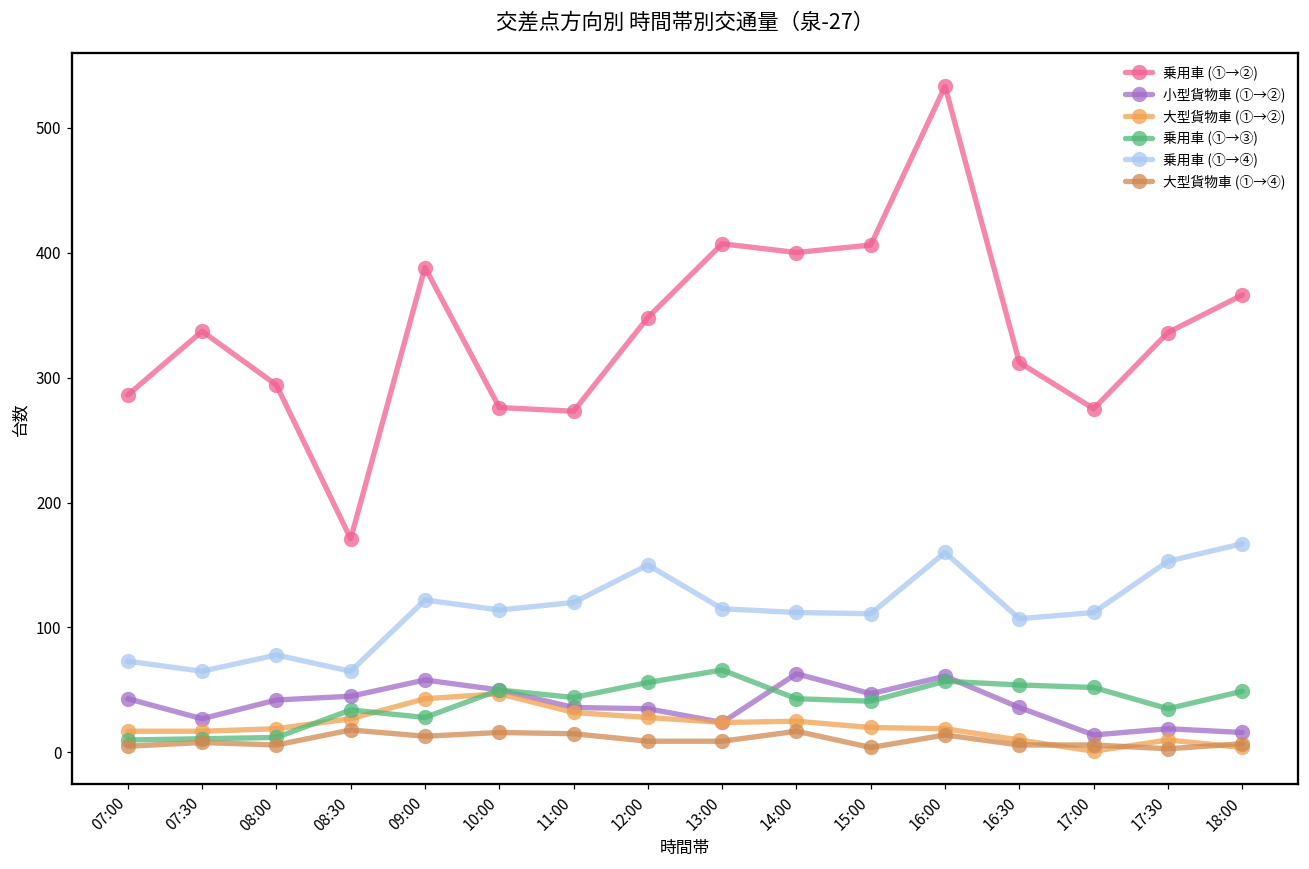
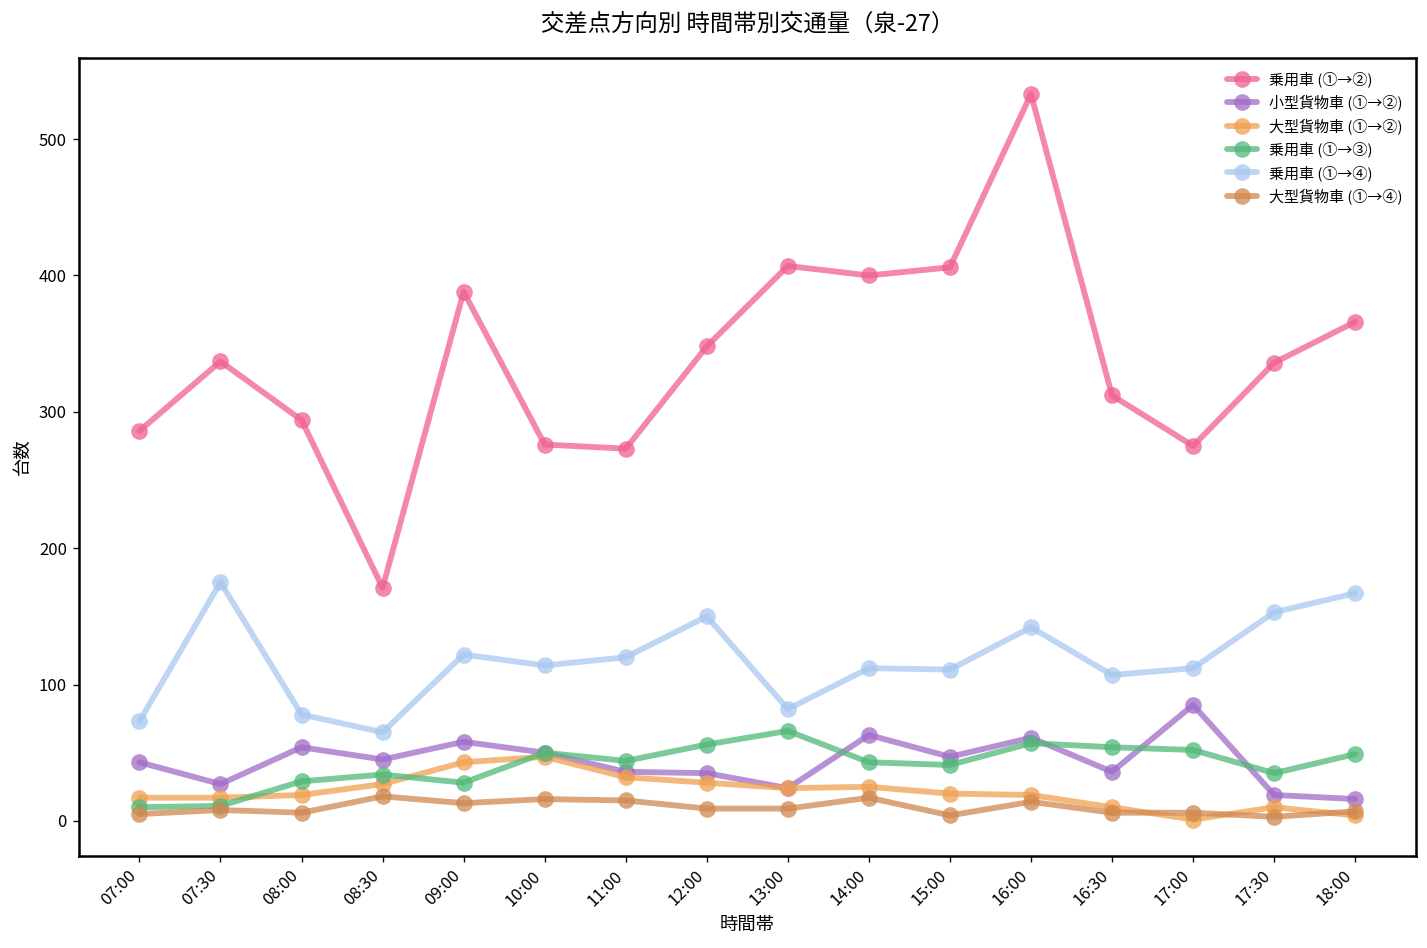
  {
    "乗用車 (①→②)": {
      "07:00": 286,
      "07:30": 337,
      "08:00": 294,
      "08:30": 171,
      "09:00": 388,
      "10:00": 276,
      "11:00": 273,
      "12:00": 348,
      "13:00": 407,
      "14:00": 400,
      "15:00": 406,
      "16:00": 533,
      "16:30": 312,
      "17:00": 275,
      "17:30": 336,
      "18:00": 366
    },
    "小型貨物車 (①→②)": {
      "07:00": 43,
      "07:30": 27,
-     "08:00": 42,
+     "08:00": 54,
      "08:30": 45,
      "09:00": 58,
      "11:00": 36,
      "12:00": 35,
      "14:00": 63,
      "15:00": 47,
      "16:00": 61,
      "16:30": 36,
-     "17:00": 14,
+     "17:00": 85,
      "17:30": 19,
      "18:00": 16
    },
    "乗用車 (①→③)": {
      "07:00": 10,
      "07:30": 11,
-     "08:00": 12,
+     "08:00": 29,
      "08:30": 34,
      "09:00": 28,
      "11:00": 44,
      "12:00": 56,
      "13:00": 66,
      "14:00": 43,
      "15:00": 41,
      "16:00": 57,
      "16:30": 54,
      "17:00": 52,
      "17:30": 35,
      "18:00": 49
    },
    "乗用車 (①→④)": {
      "07:00": 73,
-     "07:30": 65,
+     "07:30": 175,
      "08:00": 78,
      "08:30": 65,
      "09:00": 122,
      "10:00": 114,
      "11:00": 120,
      "12:00": 150,
-     "13:00": 115,
+     "13:00": 82,
      "14:00": 112,
      "15:00": 111,
-     "16:00": 160,
+     "16:00": 142,
      "16:30": 107,
      "17:00": 112,
      "17:30": 153,
      "18:00": 167
    }
  }
